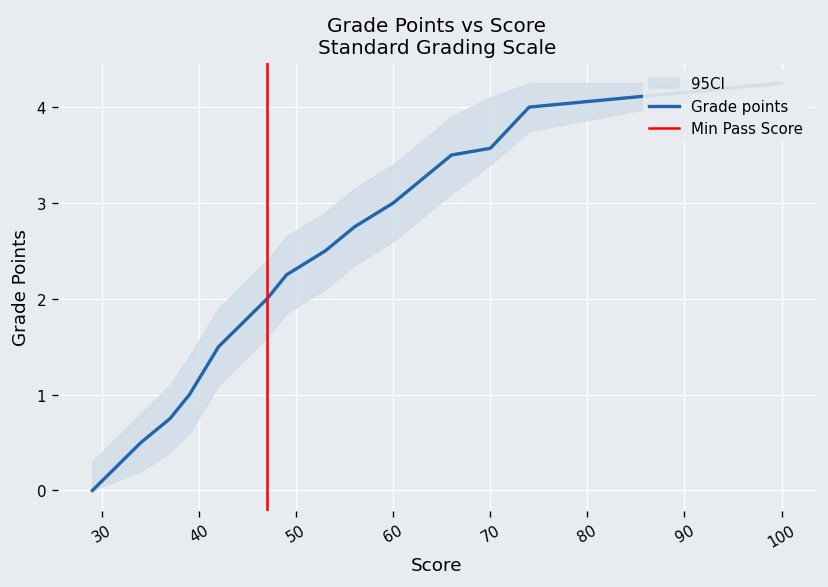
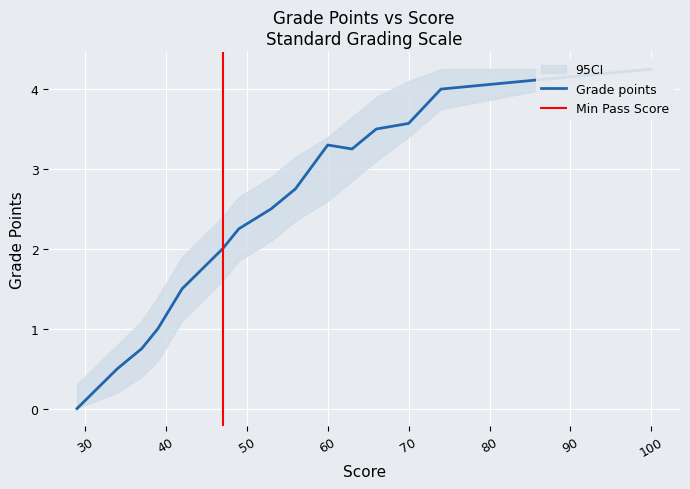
  {
    "Grade points": {
-     "60": 3.0,
+     "60": 3.3,
      "70": 3.6
    }
  }
